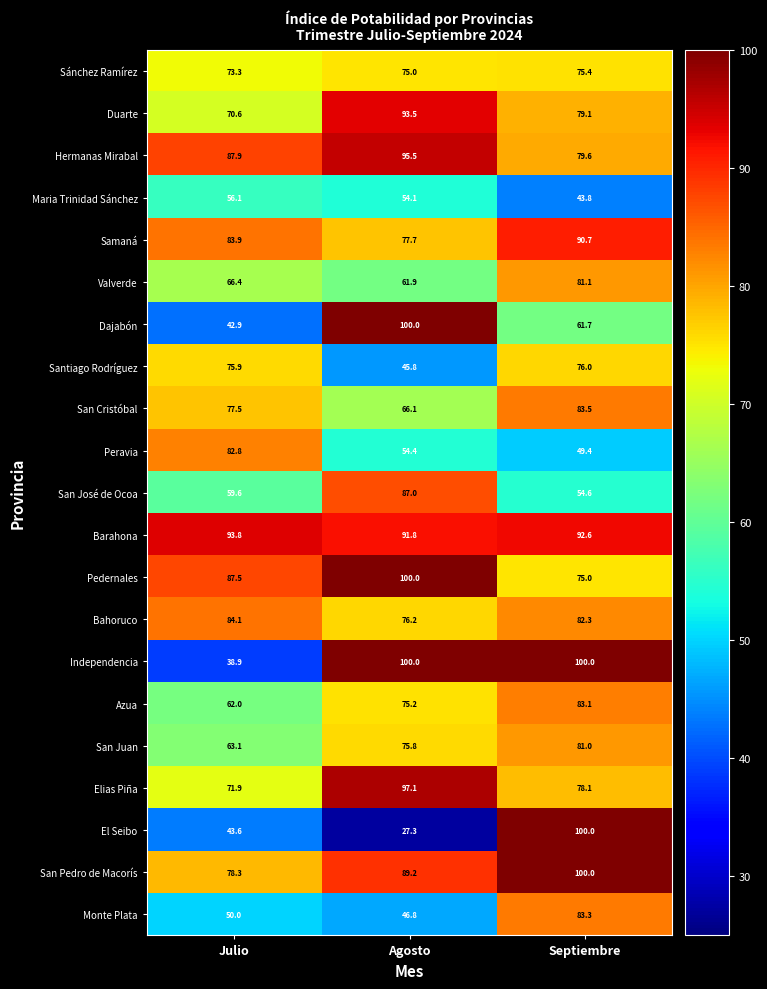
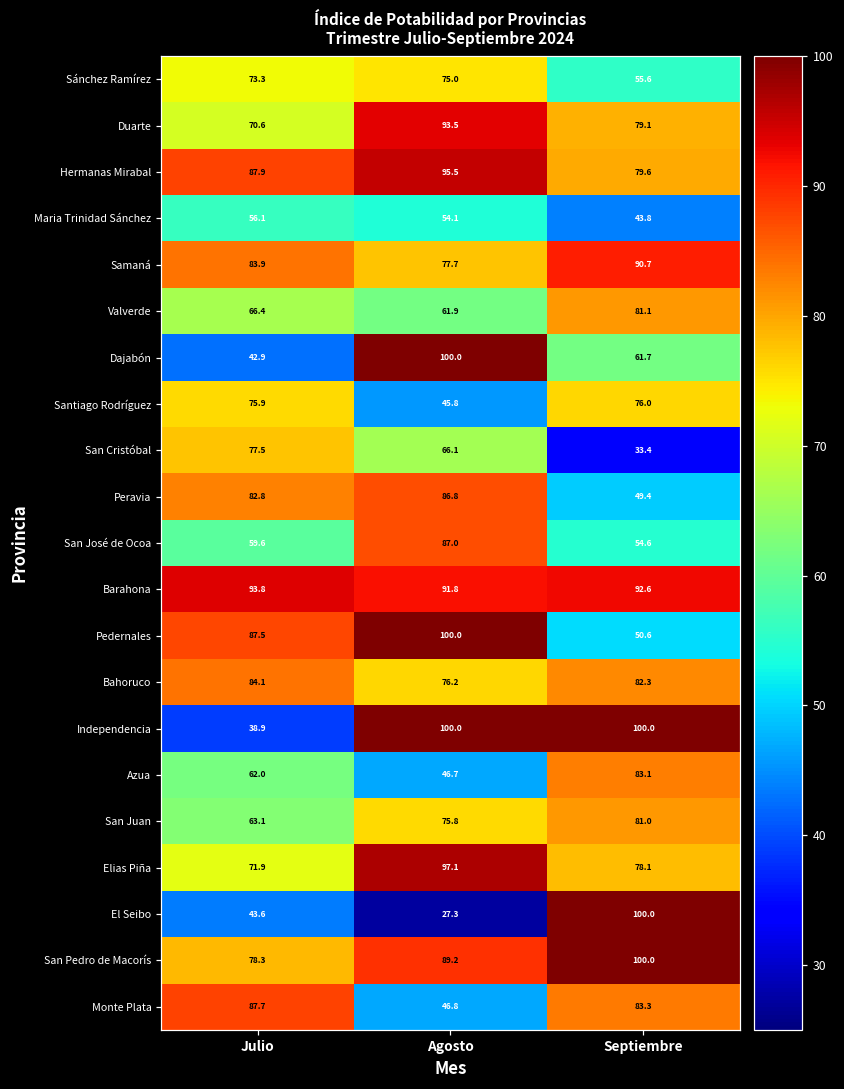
  {
    "Sánchez Ramírez": {
      "Julio": 73.3,
      "Agosto": 75.0,
-     "Septiembre": 75.4
+     "Septiembre": 55.6
    },
    "Duarte": {
      "Julio": 70.6,
      "Agosto": 93.5,
      "Septiembre": 79.1
    },
    "Hermanas Mirabal": {
      "Julio": 87.9,
      "Agosto": 95.5,
      "Septiembre": 79.6
    },
    "Maria Trinidad Sánchez": {
      "Julio": 56.1,
      "Agosto": 54.1,
      "Septiembre": 43.8
    },
    "Samaná": {
      "Julio": 83.9,
      "Agosto": 77.7,
      "Septiembre": 90.7
    },
    "Valverde": {
      "Julio": 66.4,
      "Agosto": 61.9,
      "Septiembre": 81.1
    },
    "Dajabón": {
      "Julio": 42.9,
      "Agosto": 100.0,
      "Septiembre": 61.7
    },
    "Santiago Rodríguez": {
      "Julio": 75.9,
      "Agosto": 45.8,
      "Septiembre": 76.0
    },
    "San Cristóbal": {
      "Julio": 77.5,
      "Agosto": 66.1,
-     "Septiembre": 83.5
+     "Septiembre": 33.4
    },
    "Peravia": {
      "Julio": 82.8,
-     "Agosto": 54.4,
+     "Agosto": 86.8,
      "Septiembre": 49.4
    },
    "San José de Ocoa": {
      "Julio": 59.6,
      "Agosto": 87.0,
      "Septiembre": 54.6
    },
    "Barahona": {
      "Julio": 93.8,
      "Agosto": 91.8,
      "Septiembre": 92.6
    },
    "Pedernales": {
      "Julio": 87.5,
      "Agosto": 100.0,
-     "Septiembre": 75.0
+     "Septiembre": 50.6
    },
    "Bahoruco": {
      "Julio": 84.1,
      "Agosto": 76.2,
      "Septiembre": 82.3
    },
    "Independencia": {
      "Julio": 38.9,
      "Agosto": 100.0,
      "Septiembre": 100.0
    },
    "Azua": {
      "Julio": 62.0,
-     "Agosto": 75.2,
+     "Agosto": 46.7,
      "Septiembre": 83.1
    },
    "San Juan": {
      "Julio": 63.1,
      "Agosto": 75.8,
      "Septiembre": 81.0
    },
    "Elias Piña": {
      "Julio": 71.9,
      "Agosto": 97.1,
      "Septiembre": 78.1
    },
    "El Seibo": {
      "Julio": 43.6,
      "Agosto": 27.3,
      "Septiembre": 100.0
    },
    "San Pedro de Macorís": {
      "Julio": 78.3,
      "Agosto": 89.2,
      "Septiembre": 100.0
    },
    "Monte Plata": {
-     "Julio": 50.0,
+     "Julio": 87.7,
      "Agosto": 46.8,
      "Septiembre": 83.3
    }
  }
